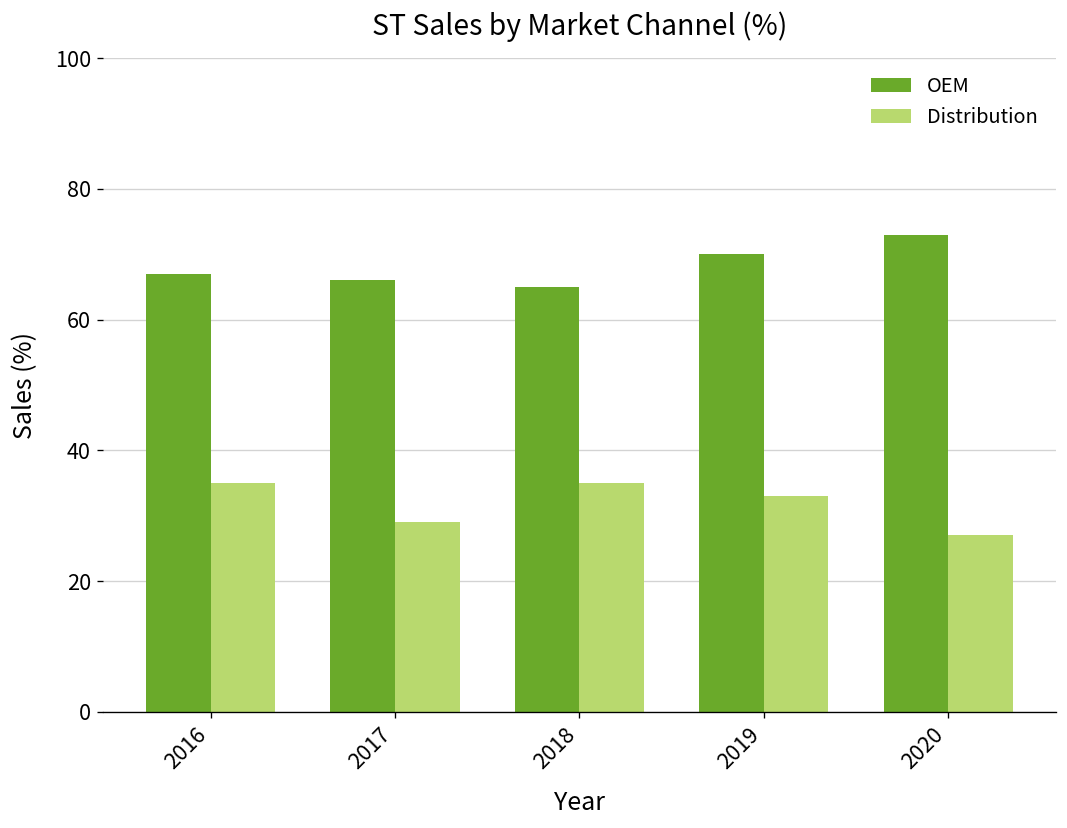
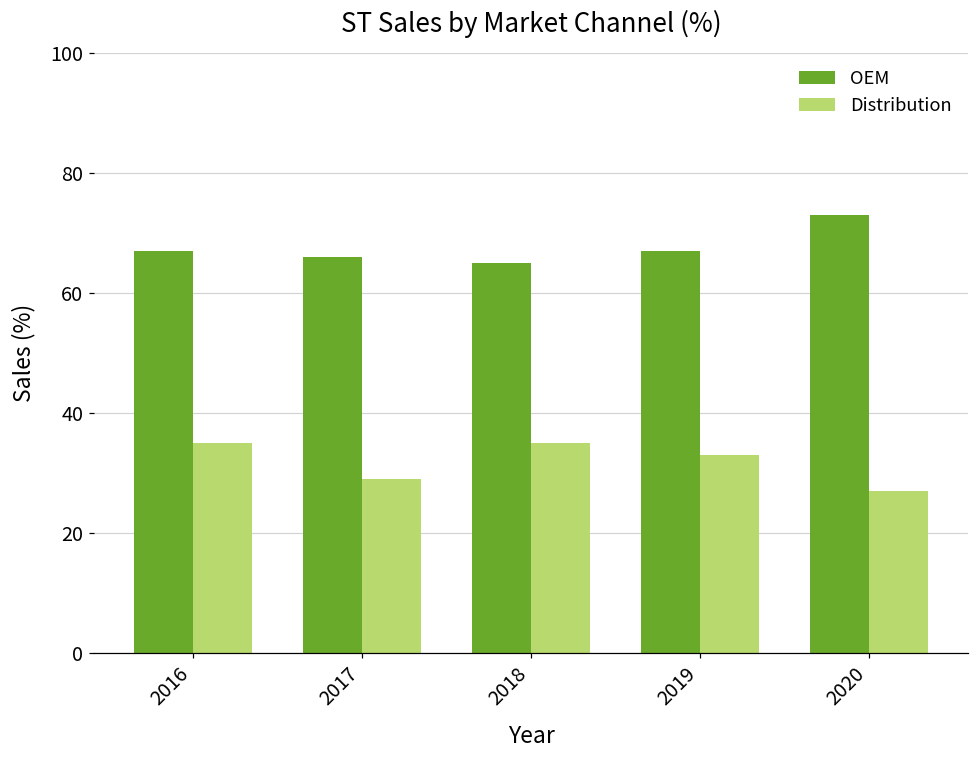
  {
    "OEM": {
      "2016": 67,
      "2017": 66,
      "2018": 65,
-     "2019": 70,
+     "2019": 67,
      "2020": 73
    },
    "Distribution": {
      "2016": 35,
      "2017": 29,
      "2018": 35,
      "2019": 33,
      "2020": 27
    }
  }
